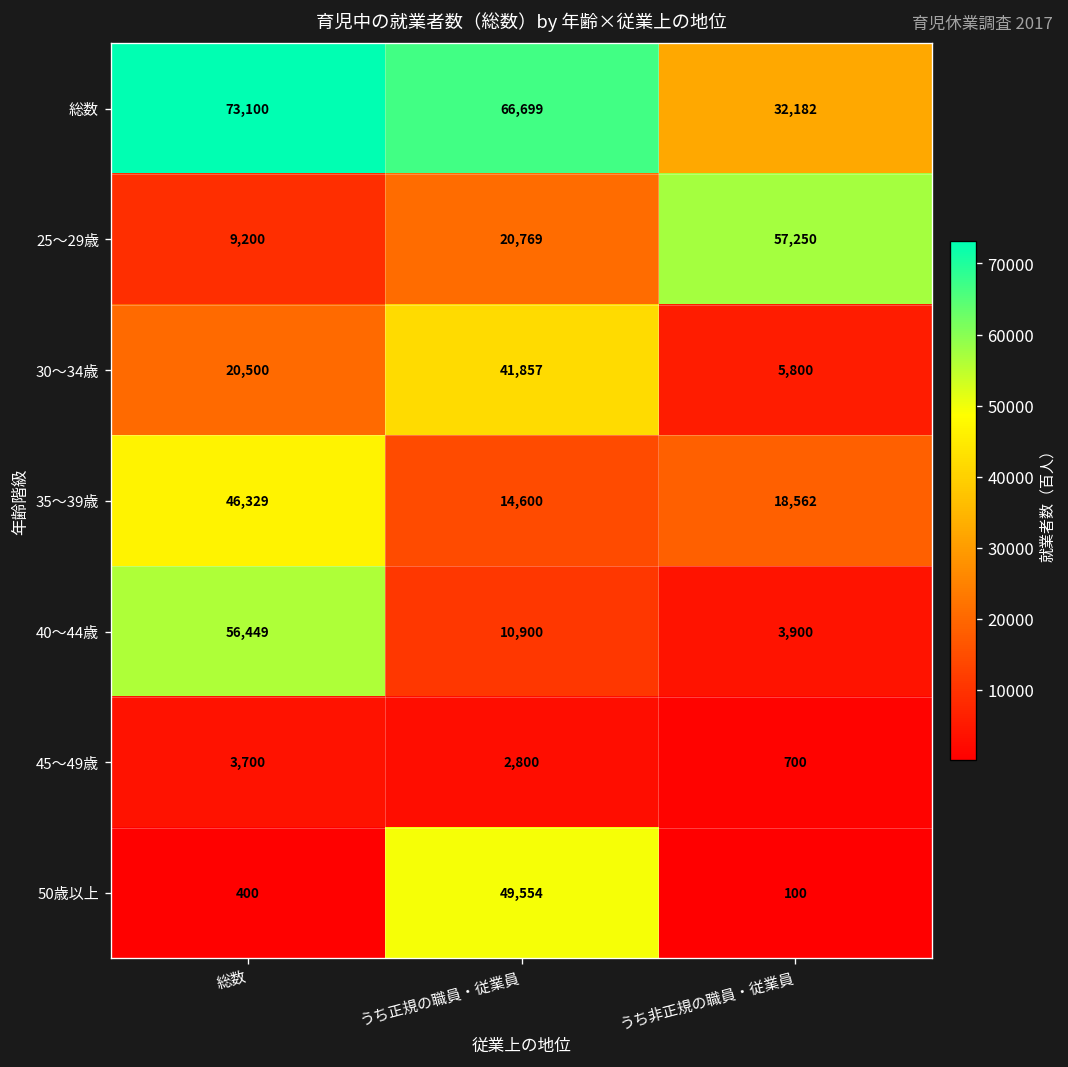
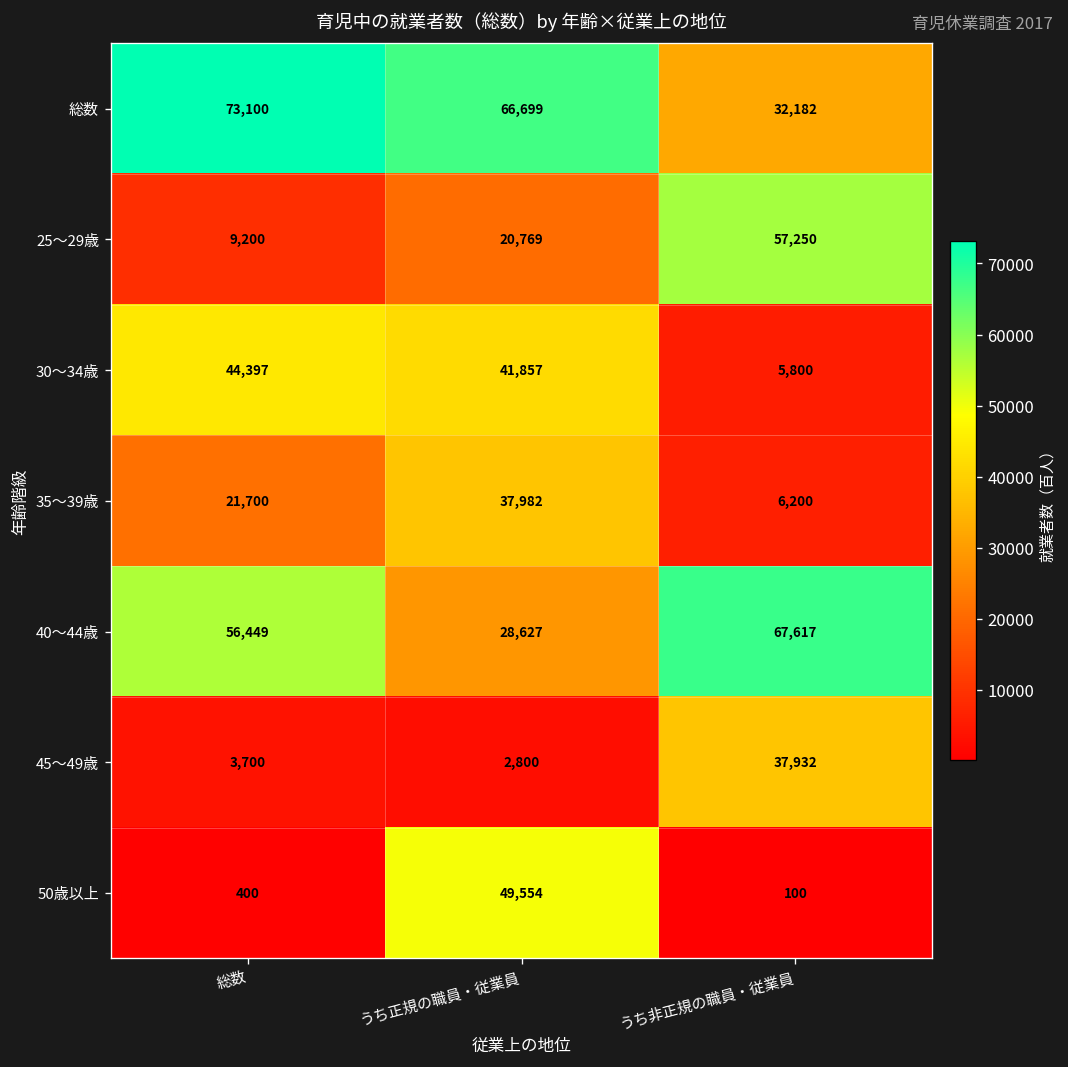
  {
    "総数": {
      "総数": "73,100",
      "うち正規の職員・従業員": "66,699",
      "うち非正規の職員・従業員": "32,182"
    },
    "25～29歳": {
      "総数": "9,200",
      "うち正規の職員・従業員": "20,769",
      "うち非正規の職員・従業員": "57,250"
    },
    "30～34歳": {
-     "総数": "20,500",
+     "総数": "44,397",
      "うち正規の職員・従業員": "41,857",
      "うち非正規の職員・従業員": "5,800"
    },
    "35～39歳": {
-     "総数": "46,329",
-     "うち正規の職員・従業員": "14,600",
-     "うち非正規の職員・従業員": "18,562"
+     "総数": "21,700",
+     "うち正規の職員・従業員": "37,982",
+     "うち非正規の職員・従業員": "6,200"
    },
    "40～44歳": {
      "総数": "56,449",
-     "うち正規の職員・従業員": "10,900",
-     "うち非正規の職員・従業員": "3,900"
+     "うち正規の職員・従業員": "28,627",
+     "うち非正規の職員・従業員": "67,617"
    },
    "45～49歳": {
      "総数": "3,700",
      "うち正規の職員・従業員": "2,800",
-     "うち非正規の職員・従業員": "700"
+     "うち非正規の職員・従業員": "37,932"
    },
    "50歳以上": {
      "総数": "400",
      "うち正規の職員・従業員": "49,554",
      "うち非正規の職員・従業員": "100"
    }
  }
